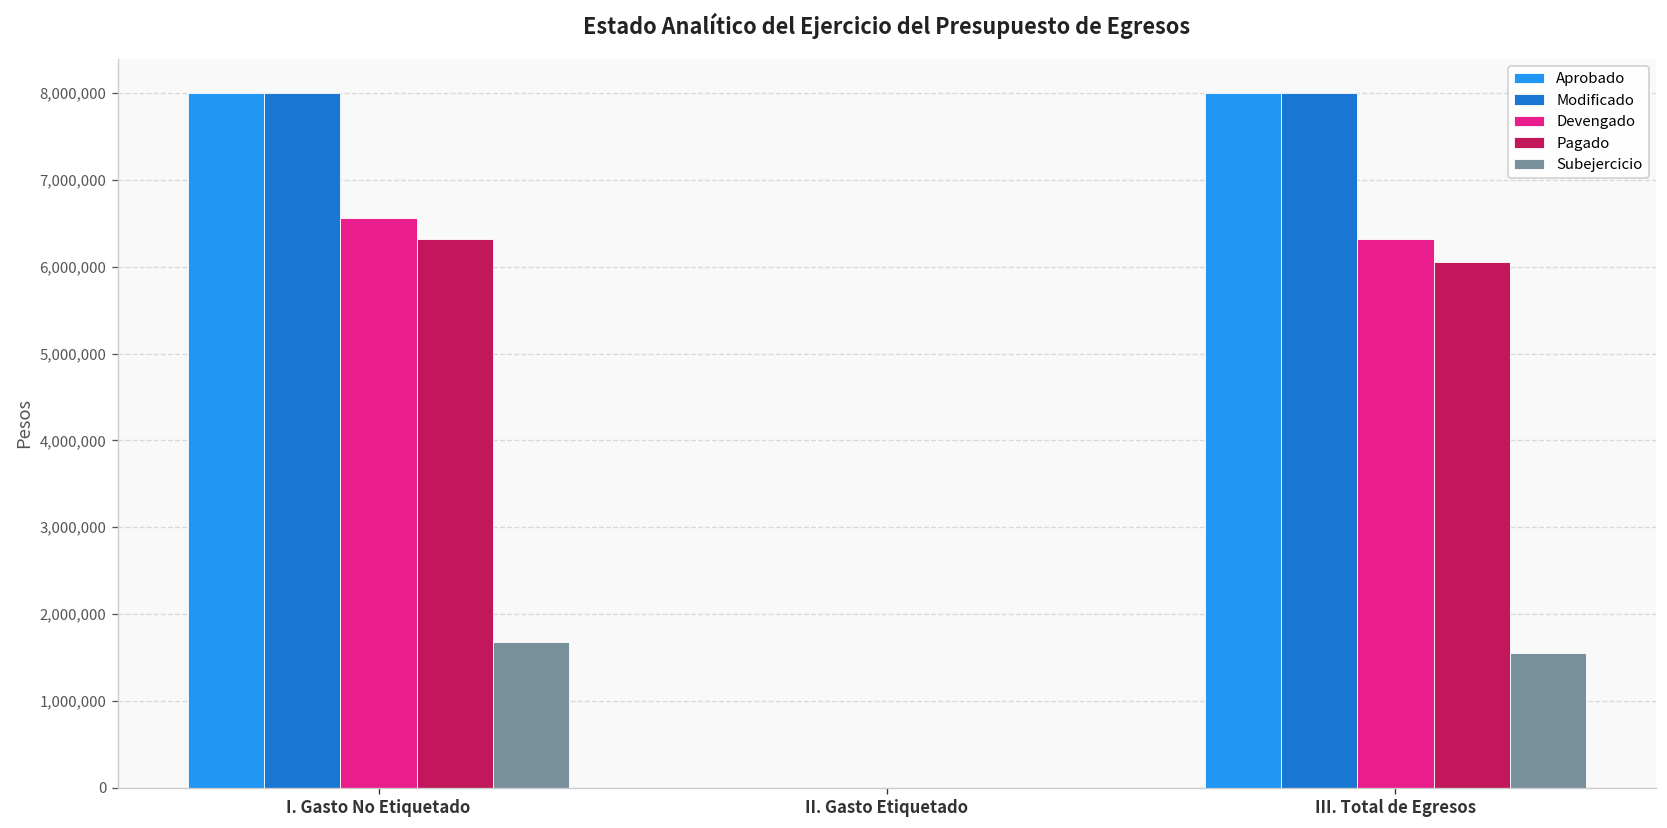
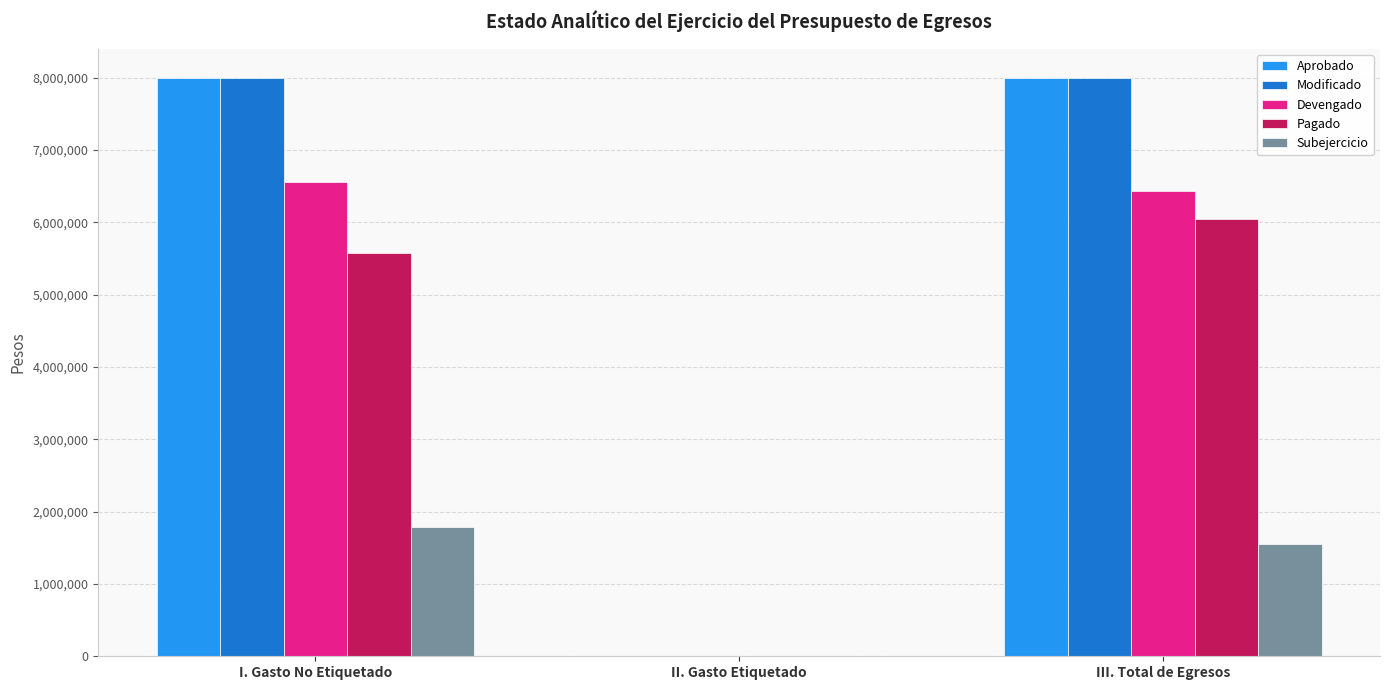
  {
    "Devengado": {
      "I. Gasto No Etiquetado": "6,600,000",
      "II. Gasto Etiquetado": "0",
-     "III. Total de Egresos": "6,300,000"
+     "III. Total de Egresos": "6,400,000"
    },
    "Pagado": {
-     "I. Gasto No Etiquetado": "6,300,000",
+     "I. Gasto No Etiquetado": "5,600,000",
      "II. Gasto Etiquetado": "0",
      "III. Total de Egresos": "6,000,000"
    },
    "Subejercicio": {
-     "I. Gasto No Etiquetado": "1,700,000",
+     "I. Gasto No Etiquetado": "1,800,000",
      "II. Gasto Etiquetado": "0",
      "III. Total de Egresos": "1,500,000"
    }
  }
